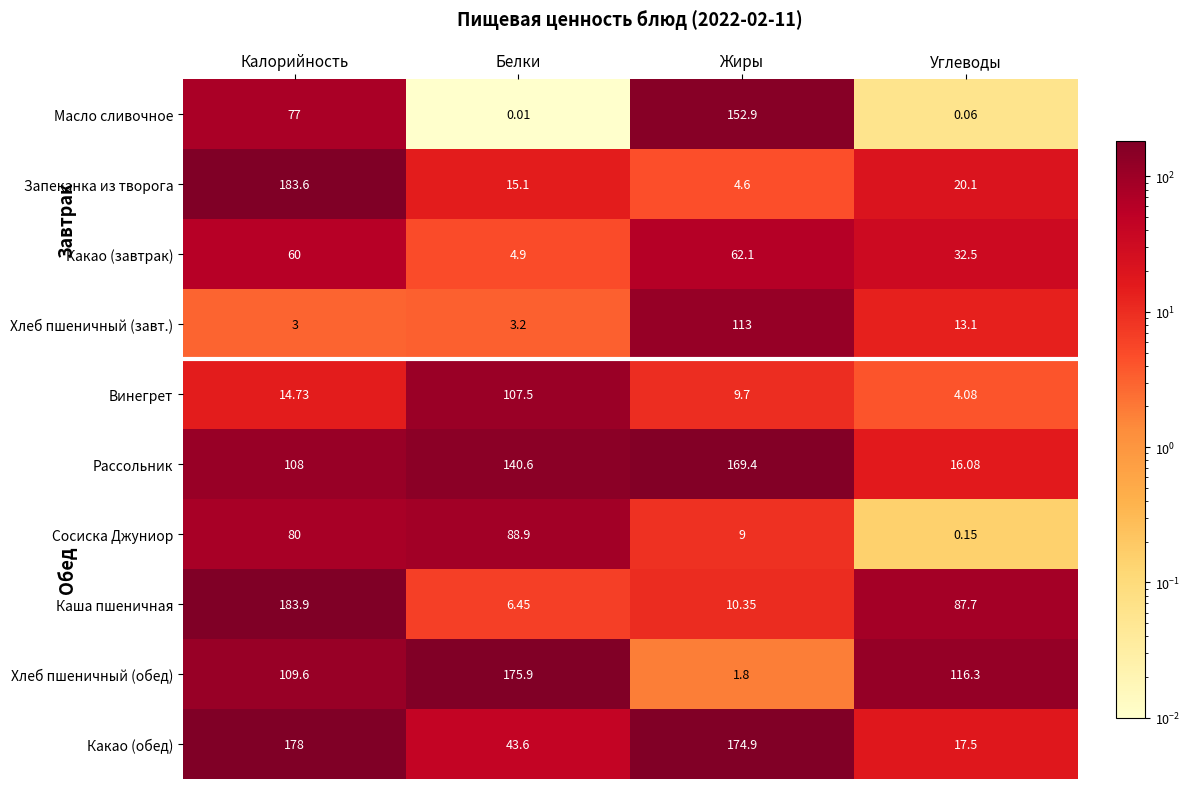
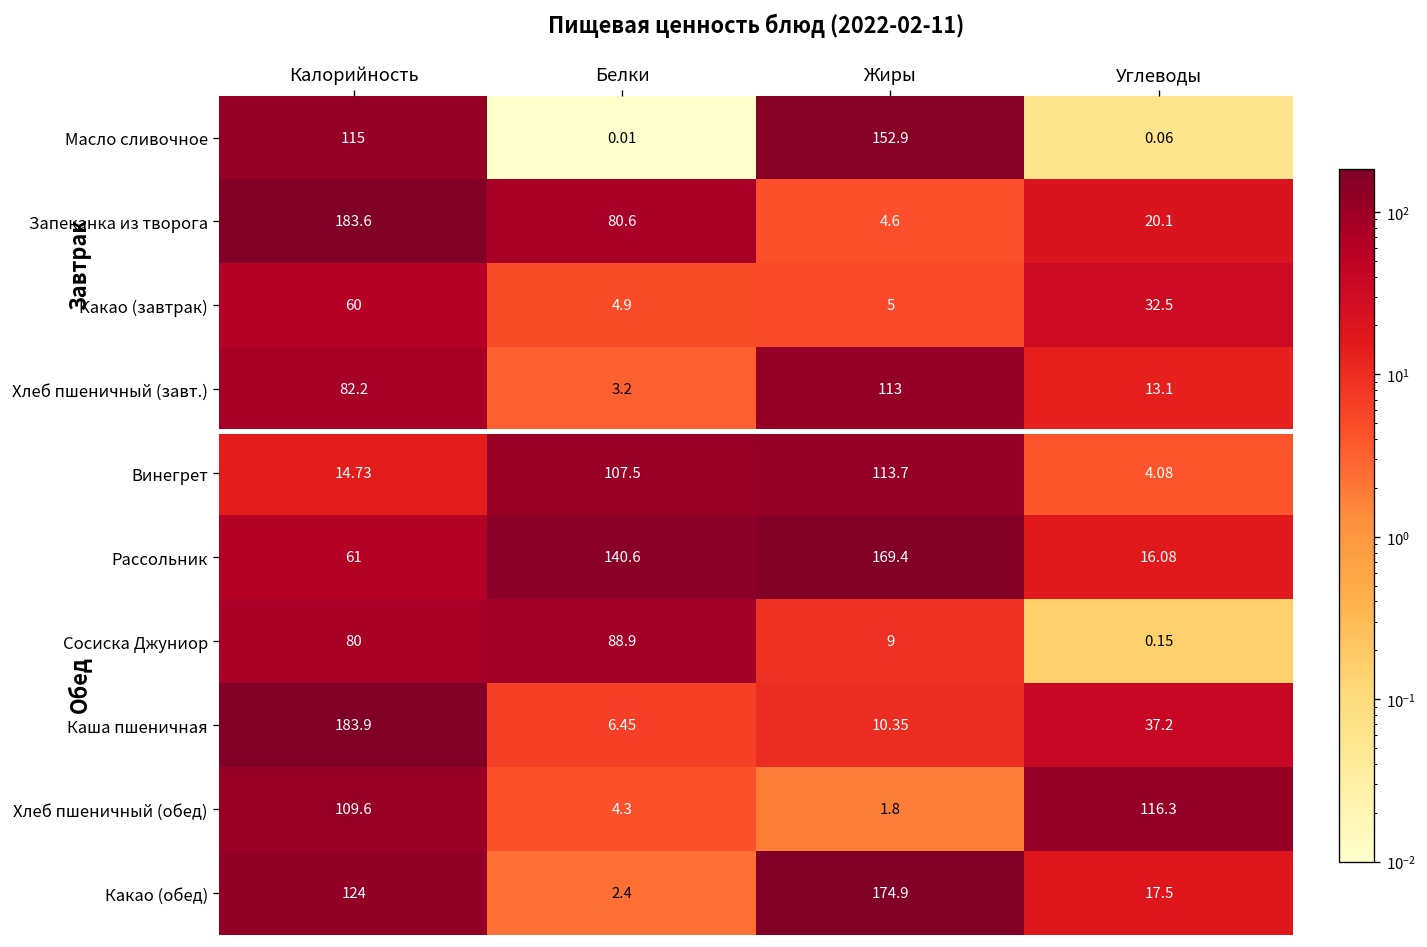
  {
    "Масло сливочное": {
-     "Калорийность": 77,
+     "Калорийность": 115,
      "Белки": 0.01,
      "Жиры": 152.9,
      "Углеводы": 0.06
    },
    "Запеканка из творога": {
      "Калорийность": 183.6,
-     "Белки": 15.1,
+     "Белки": 80.6,
      "Жиры": 4.6,
      "Углеводы": 20.1
    },
    "Какао (завтрак)": {
      "Калорийность": 60,
      "Белки": 4.9,
-     "Жиры": 62.1,
+     "Жиры": 5,
      "Углеводы": 32.5
    },
    "Хлеб пшеничный (завт.)": {
-     "Калорийность": 3,
+     "Калорийность": 82.2,
      "Белки": 3.2,
      "Жиры": 113,
      "Углеводы": 13.1
    },
    "Винегрет": {
      "Калорийность": 14.73,
      "Белки": 107.5,
-     "Жиры": 9.7,
+     "Жиры": 113.7,
      "Углеводы": 4.08
    },
    "Рассольник": {
-     "Калорийность": 108,
+     "Калорийность": 61,
      "Белки": 140.6,
      "Жиры": 169.4,
      "Углеводы": 16.08
    },
    "Сосиска Джуниор": {
      "Калорийность": 80,
      "Белки": 88.9,
      "Жиры": 9,
      "Углеводы": 0.15
    },
    "Каша пшеничная": {
      "Калорийность": 183.9,
      "Белки": 6.45,
      "Жиры": 10.35,
-     "Углеводы": 87.7
+     "Углеводы": 37.2
    },
    "Хлеб пшеничный (обед)": {
      "Калорийность": 109.6,
-     "Белки": 175.9,
+     "Белки": 4.3,
      "Жиры": 1.8,
      "Углеводы": 116.3
    },
    "Какао (обед)": {
-     "Калорийность": 178,
-     "Белки": 43.6,
+     "Калорийность": 124,
+     "Белки": 2.4,
      "Жиры": 174.9,
      "Углеводы": 17.5
    }
  }
